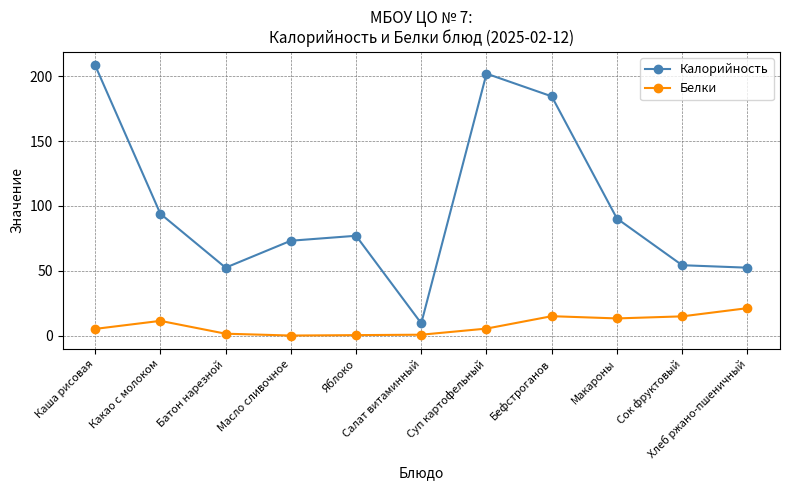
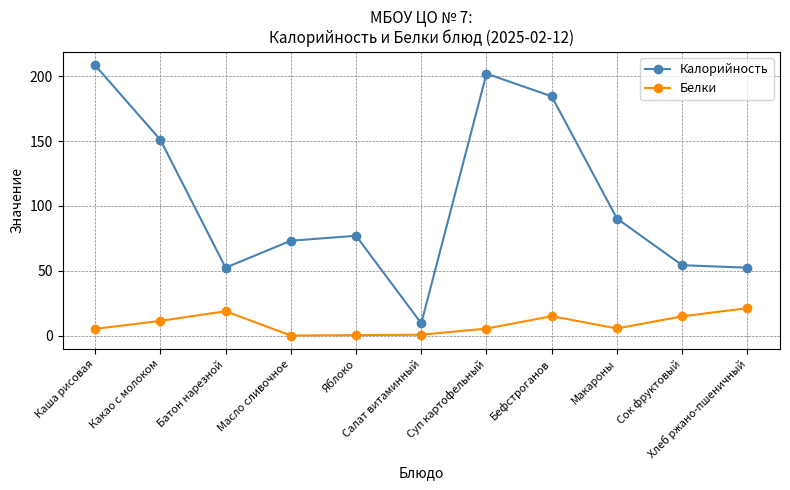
  {
    "Калорийность": {
      "Каша рисовая": 208,
-     "Какао с молоком": 94,
+     "Какао с молоком": 151,
      "Батон нарезной": 52,
      "Масло сливочное": 73,
      "Яблоко": 77,
      "Салат витаминный": 10,
      "Суп картофельный": 202,
      "Бефстроганов": 185,
      "Макароны": 90,
      "Сок фруктовый": 54,
      "Хлеб ржано-пшеничный": 52
    },
    "Белки": {
      "Каша рисовая": 5,
      "Какао с молоком": 11,
-     "Батон нарезной": 2,
+     "Батон нарезной": 19,
      "Масло сливочное": 0,
      "Яблоко": 0,
      "Салат витаминный": 1,
      "Суп картофельный": 5,
      "Бефстроганов": 15,
-     "Макароны": 13,
+     "Макароны": 6,
      "Сок фруктовый": 15,
      "Хлеб ржано-пшеничный": 21
    }
  }
